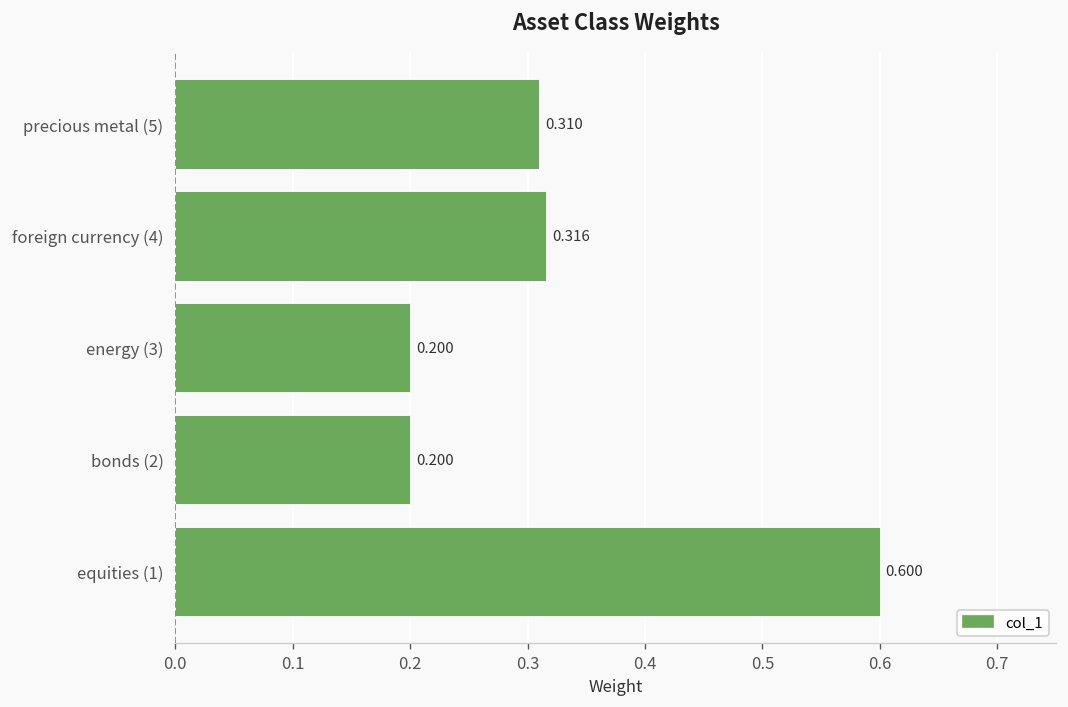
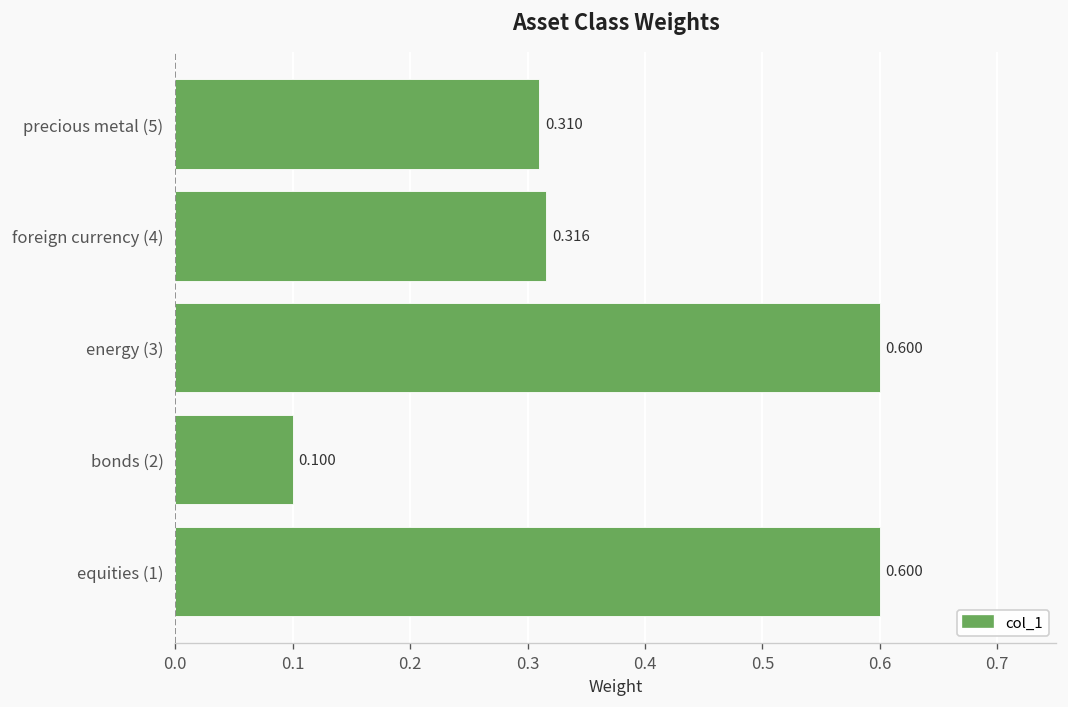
  {
    "precious metal (5)": 0.310,
    "foreign currency (4)": 0.316,
-   "energy (3)": 0.200,
-   "bonds (2)": 0.200,
+   "energy (3)": 0.600,
+   "bonds (2)": 0.100,
    "equities (1)": 0.600
  }
